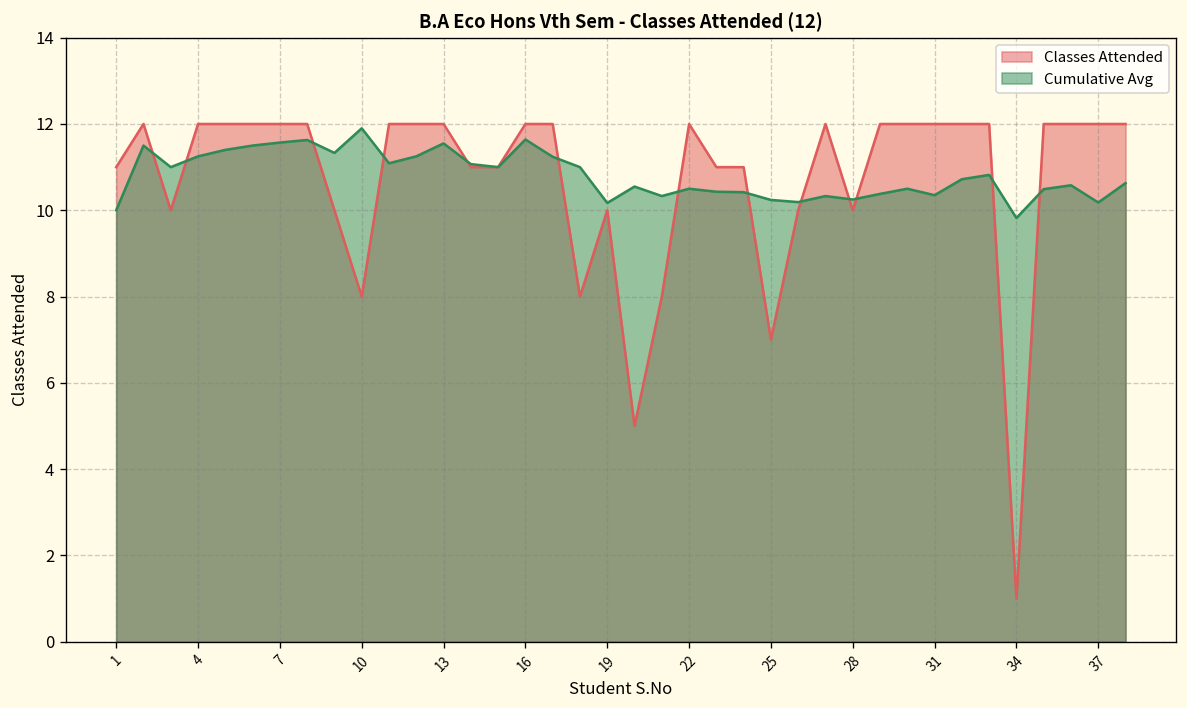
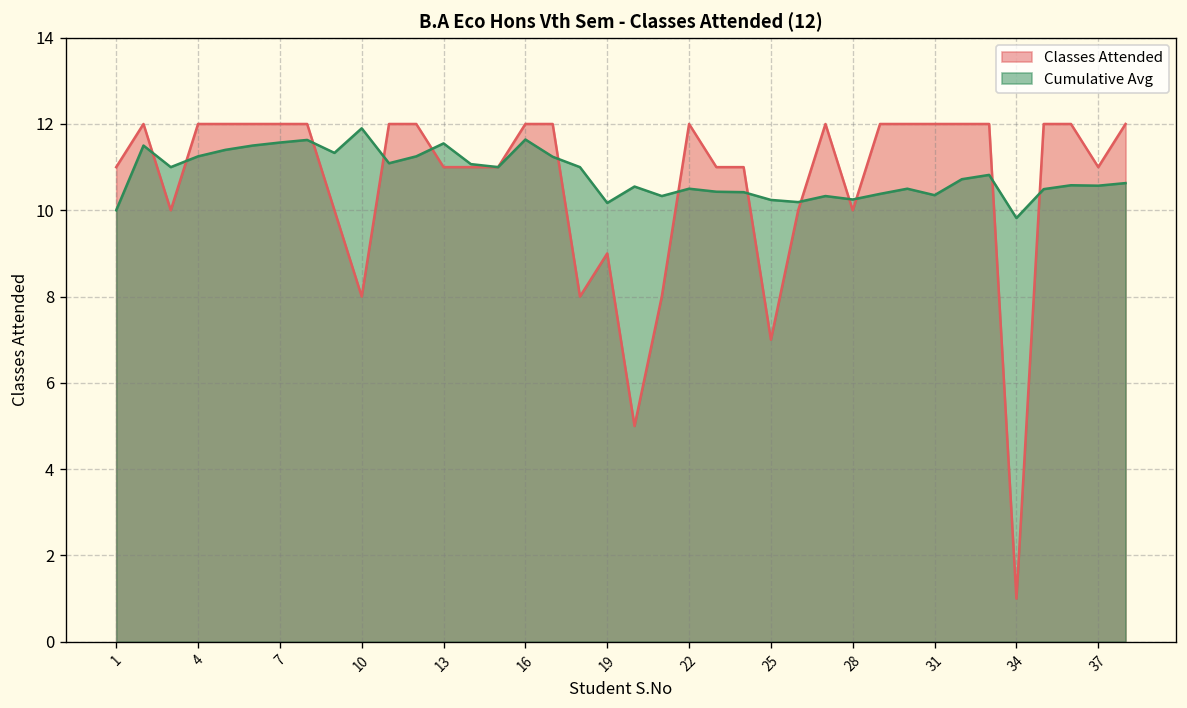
  {
    "Classes Attended": {
      "1": 11,
      "4": 12,
      "7": 12,
      "10": 8,
-     "13": 12,
+     "13": 11,
      "16": 12,
-     "19": 10,
+     "19": 9,
      "22": 12,
      "25": 7,
      "28": 10,
      "31": 12,
      "34": 1,
-     "37": 12
+     "37": 11
    },
    "Cumulative Avg": {
      "1": 10.0,
      "4": 11.3,
      "7": 11.6,
      "10": 11.9,
      "13": 11.6,
      "16": 11.6,
      "19": 10.2,
      "22": 10.5,
      "25": 10.2,
      "28": 10.3,
      "31": 10.4,
      "34": 9.8,
-     "37": 10.2
+     "37": 10.6
    }
  }
